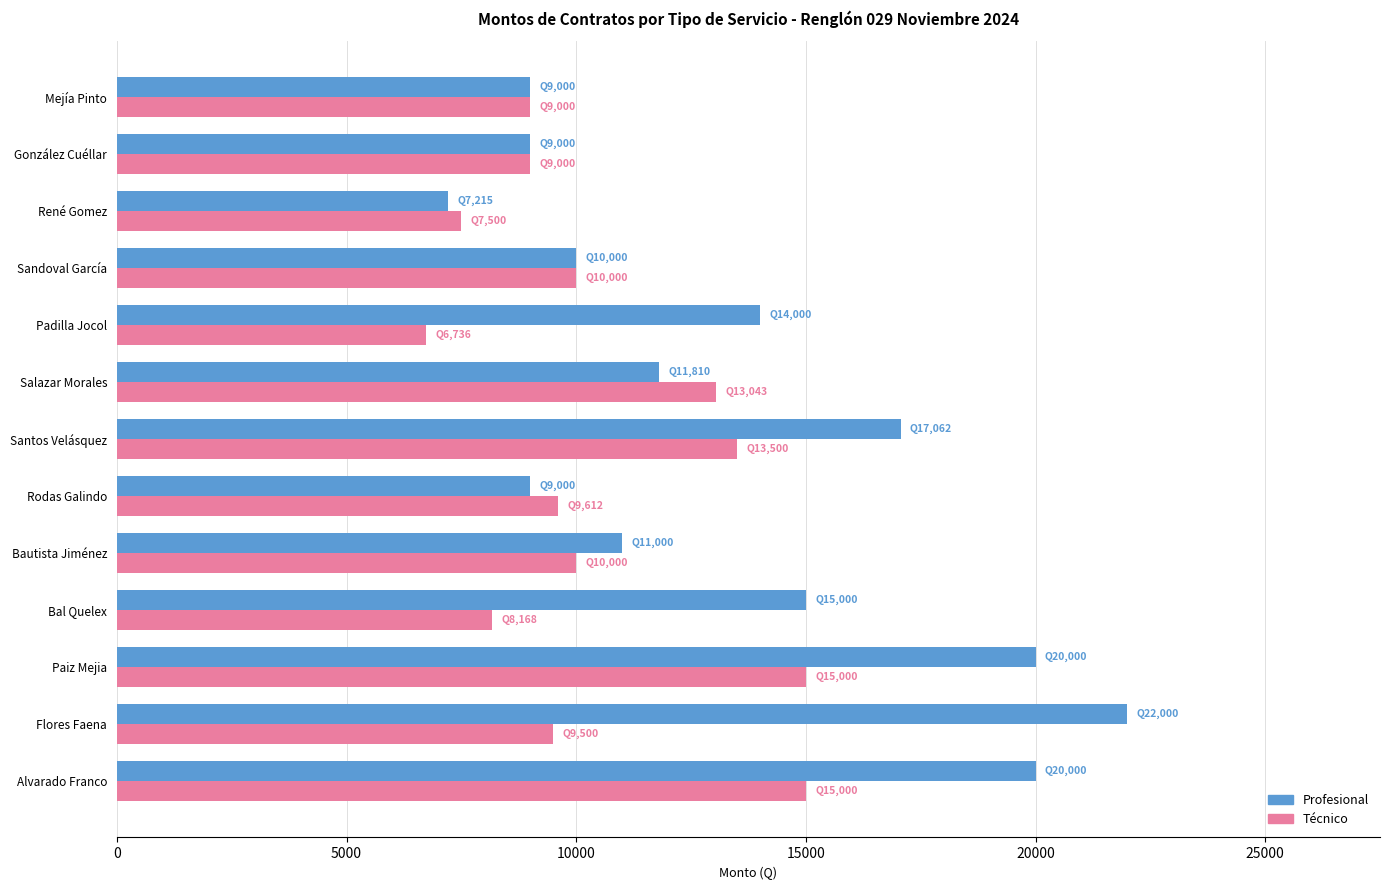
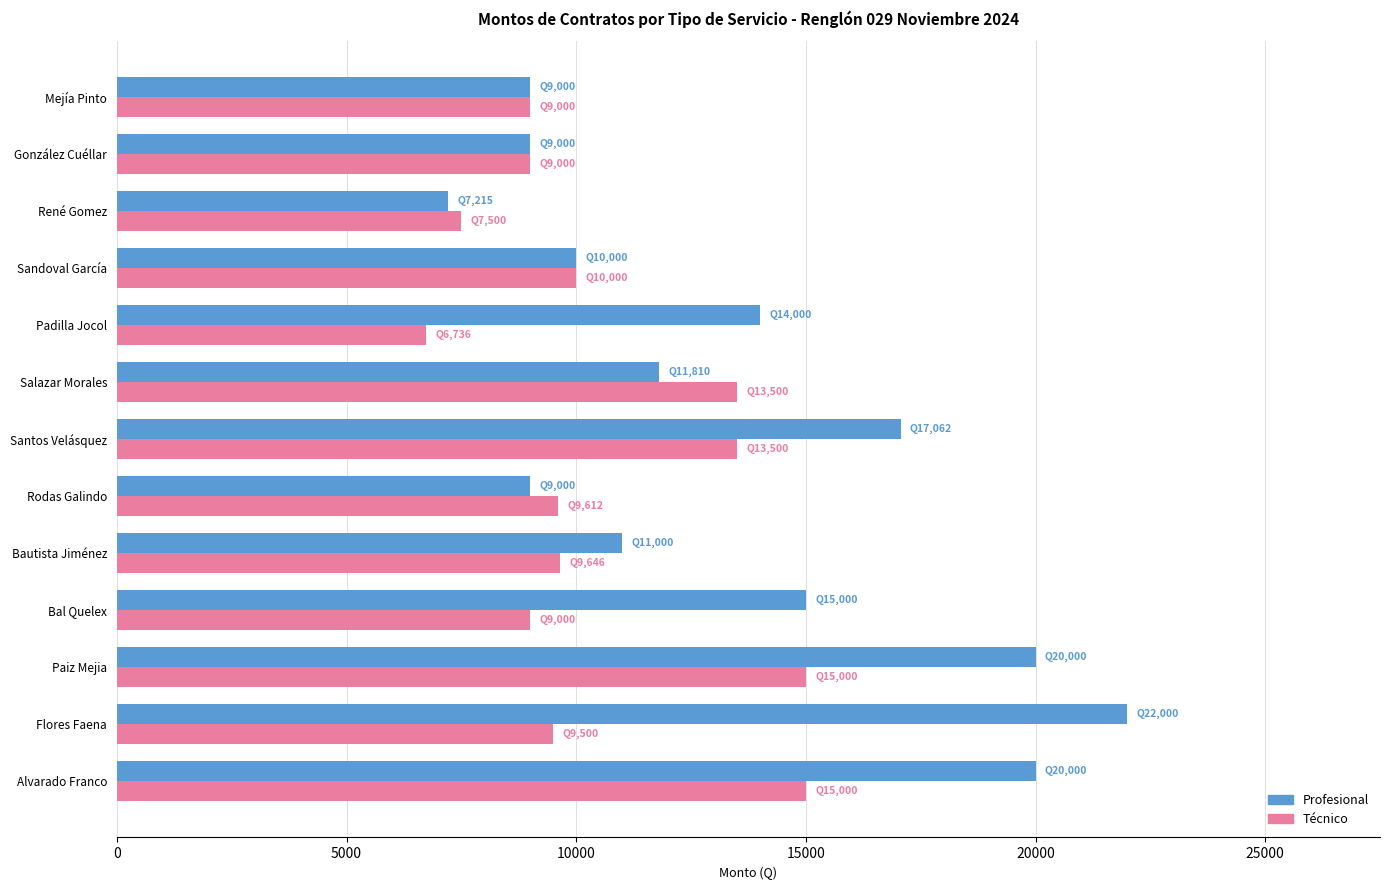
  {
    "Profesional": {
      "Mejía Pinto": "9000",
      "González Cuéllar": "9000",
      "René Gomez": "7200",
      "Sandoval García": "10000",
      "Padilla Jocol": "14000",
      "Salazar Morales": "11800",
      "Santos Velásquez": "17100",
      "Rodas Galindo": "9000",
      "Bautista Jiménez": "11000",
      "Bal Quelex": "15000",
      "Paiz Mejia": "20000",
      "Flores Faena": "22000",
      "Alvarado Franco": "20000"
    },
    "Técnico": {
-     "Salazar Morales": "13,043",
-     "Bautista Jiménez": "10,000",
-     "Bal Quelex": "8,168"
+     "Salazar Morales": "13,500",
+     "Bautista Jiménez": "9,646",
+     "Bal Quelex": "9,000"
    }
  }
